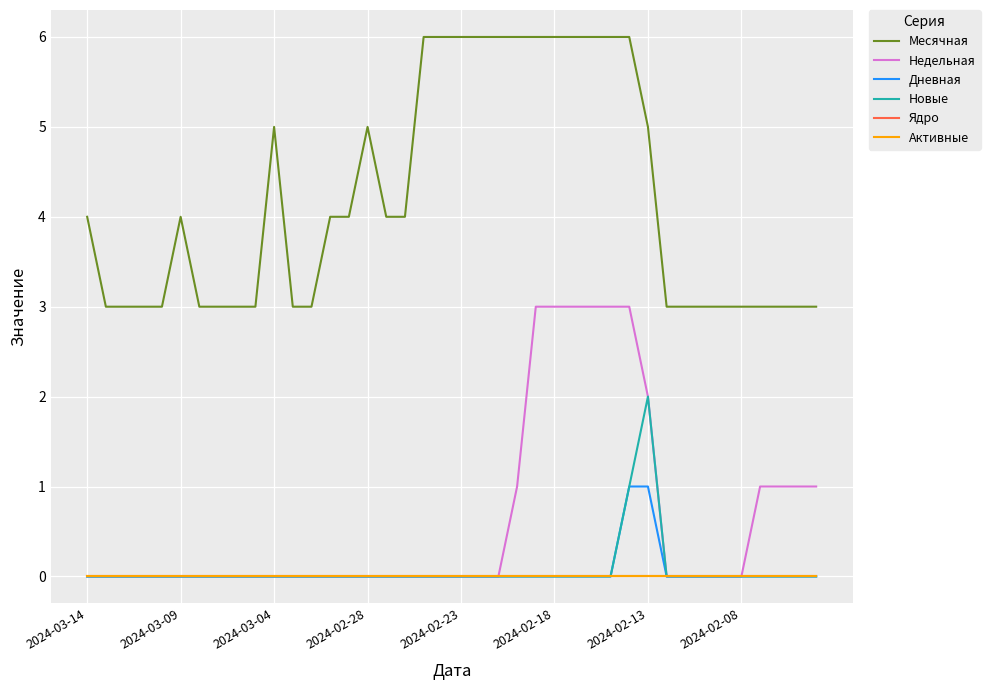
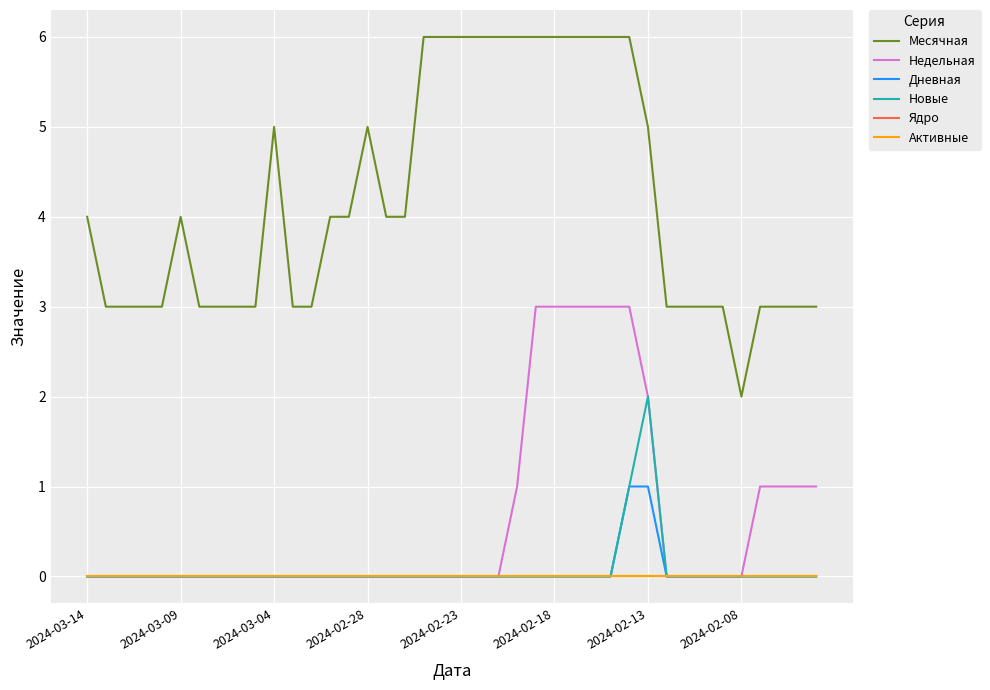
  {
    "Месячная": {
      "2024-03-14": 4,
      "2024-03-09": 4,
      "2024-03-04": 5,
      "2024-02-28": 5,
      "2024-02-23": 6,
      "2024-02-18": 6,
      "2024-02-13": 5,
-     "2024-02-08": 3
+     "2024-02-08": 2
    },
    "Недельная": {
      "2024-02-18": 3
    },
    "Дневная": {
      "2024-02-13": 1
    },
    "Активные": {
      "2024-02-13": 0
    }
  }
